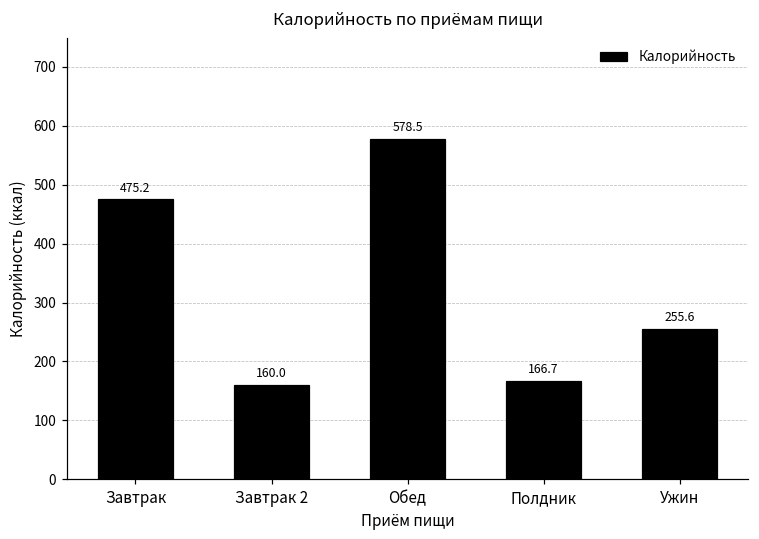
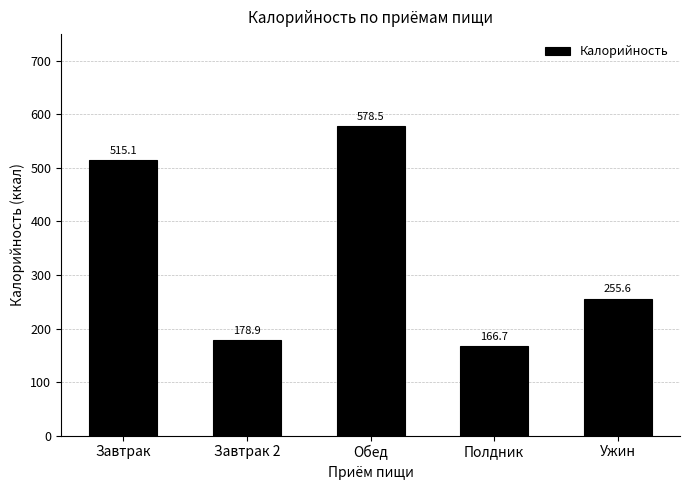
  {
-   "Завтрак": 475.2,
-   "Завтрак 2": 160.0,
+   "Завтрак": 515.1,
+   "Завтрак 2": 178.9,
    "Обед": 578.5,
    "Полдник": 166.7,
    "Ужин": 255.6
  }
